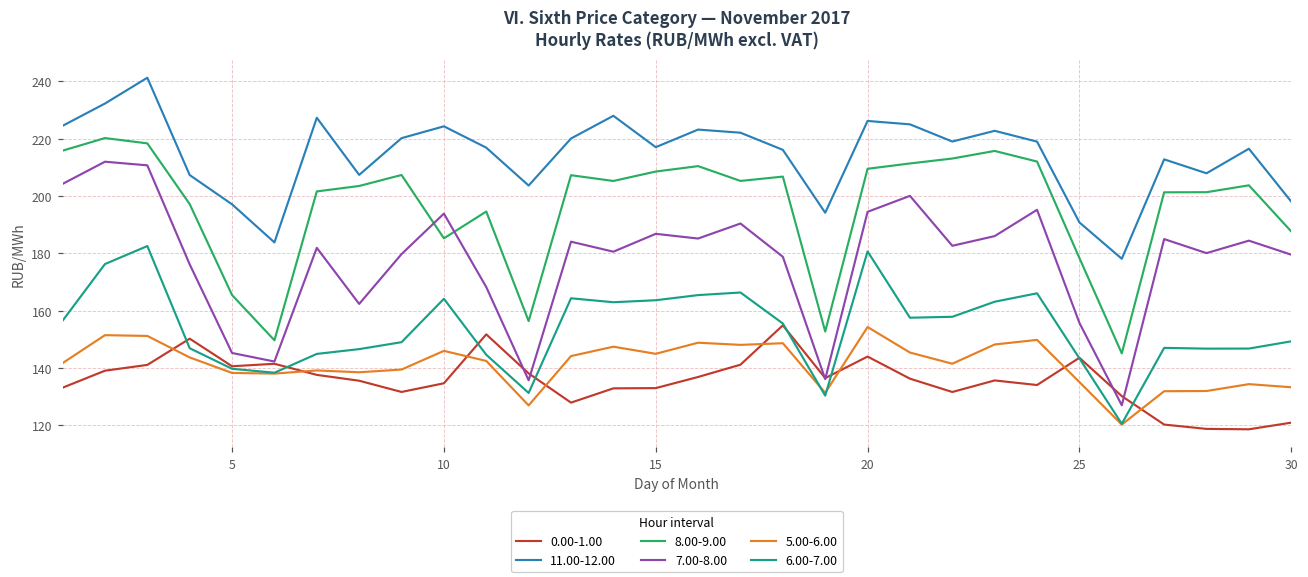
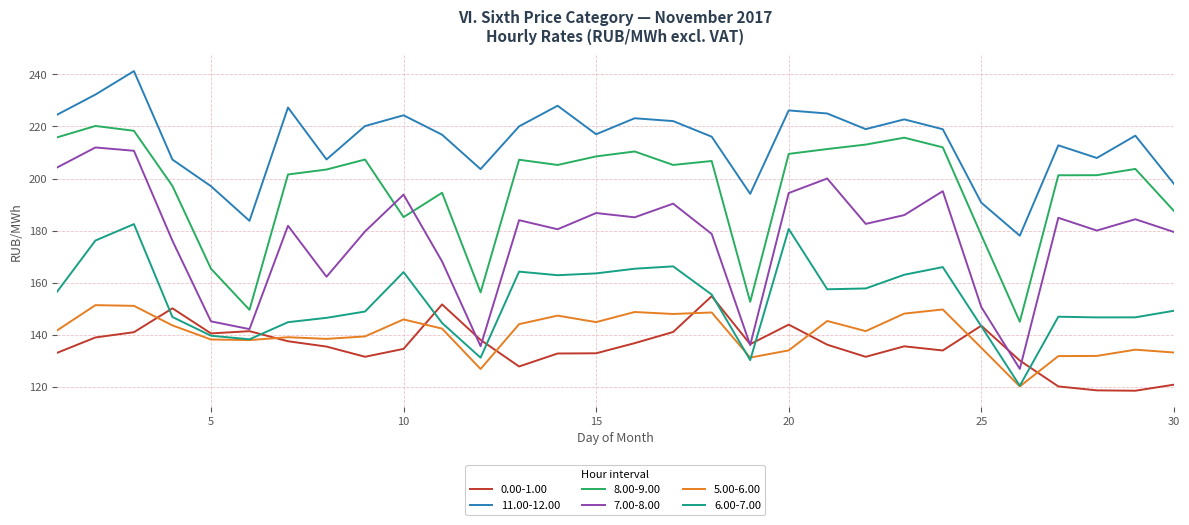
  {
    "0.00-1.00": {
      "10": 135,
      "15": 133,
      "20": 144,
      "30": 121
    },
    "11.00-12.00": {
      "5": 197,
      "10": 224,
      "15": 217,
      "20": 226,
      "25": 191,
      "30": 198
    },
    "7.00-8.00": {
      "5": 145,
      "10": 194,
      "15": 187,
      "20": 194,
-     "25": 156,
+     "25": 151,
      "30": 180
    },
    "5.00-6.00": {
      "5": 138,
      "10": 146,
      "15": 145,
-     "20": 154,
+     "20": 134,
      "25": 135,
      "30": 133
    }
  }
